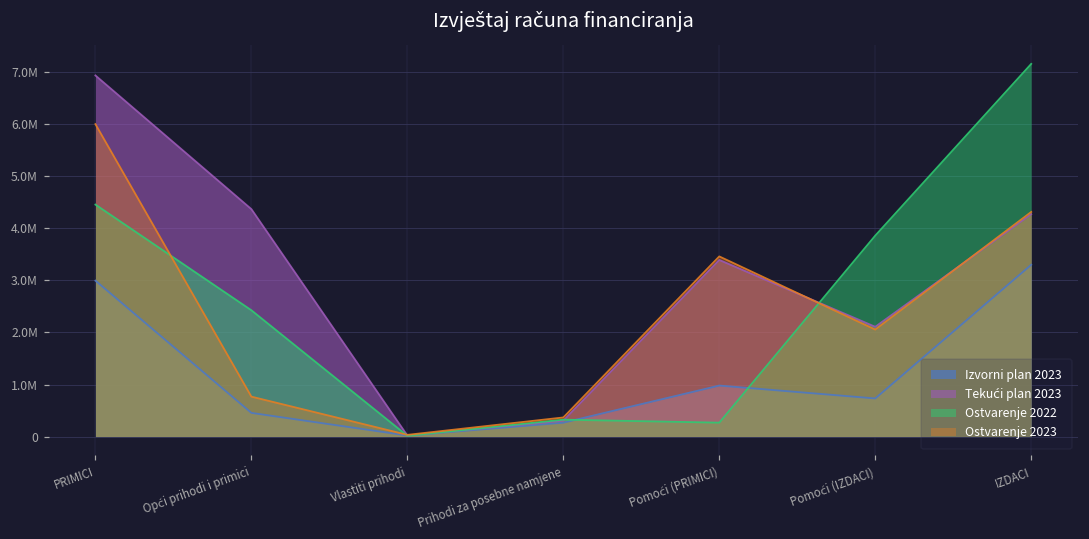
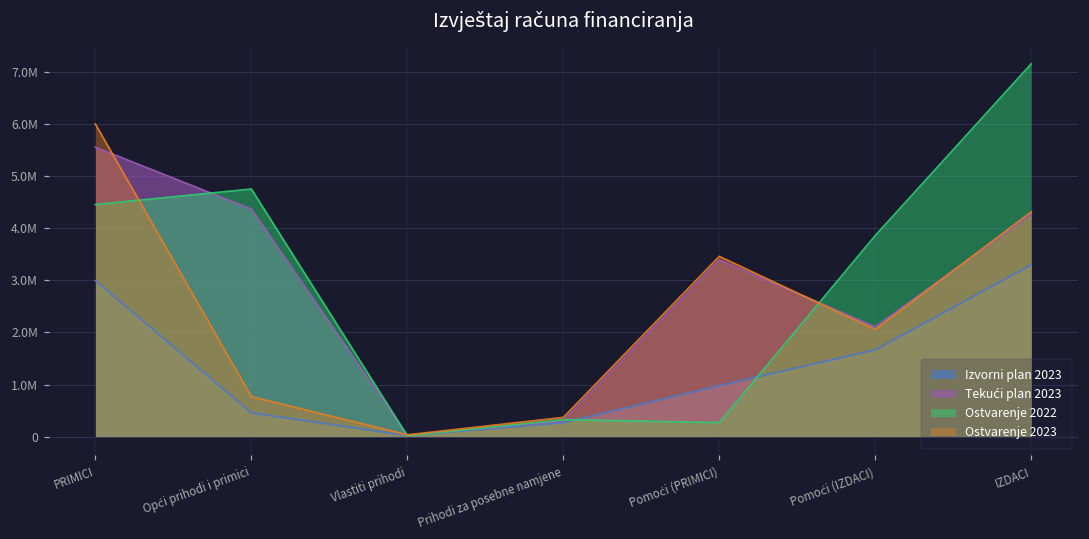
  {
    "Izvorni plan 2023": {
      "PRIMICI": 3000000,
      "Opći prihodi i primici": 500000,
      "Pomoći (PRIMICI)": 1000000,
-     "Pomoći (IZDACI)": 700000,
+     "Pomoći (IZDACI)": 1700000,
      "IZDACI": 3300000
    },
    "Tekući plan 2023": {
-     "PRIMICI": 6900000,
+     "PRIMICI": 5600000,
      "Opći prihodi i primici": 4400000,
      "Pomoći (PRIMICI)": 3400000
    },
    "Ostvarenje 2022": {
      "PRIMICI": 4500000,
-     "Opći prihodi i primici": 2400000,
+     "Opći prihodi i primici": 4800000,
      "Pomoći (PRIMICI)": 300000,
      "Pomoći (IZDACI)": 3900000,
      "IZDACI": 7200000
    },
    "Ostvarenje 2023": {
      "PRIMICI": 6000000,
      "Opći prihodi i primici": 800000,
      "Pomoći (PRIMICI)": 3500000
    }
  }
